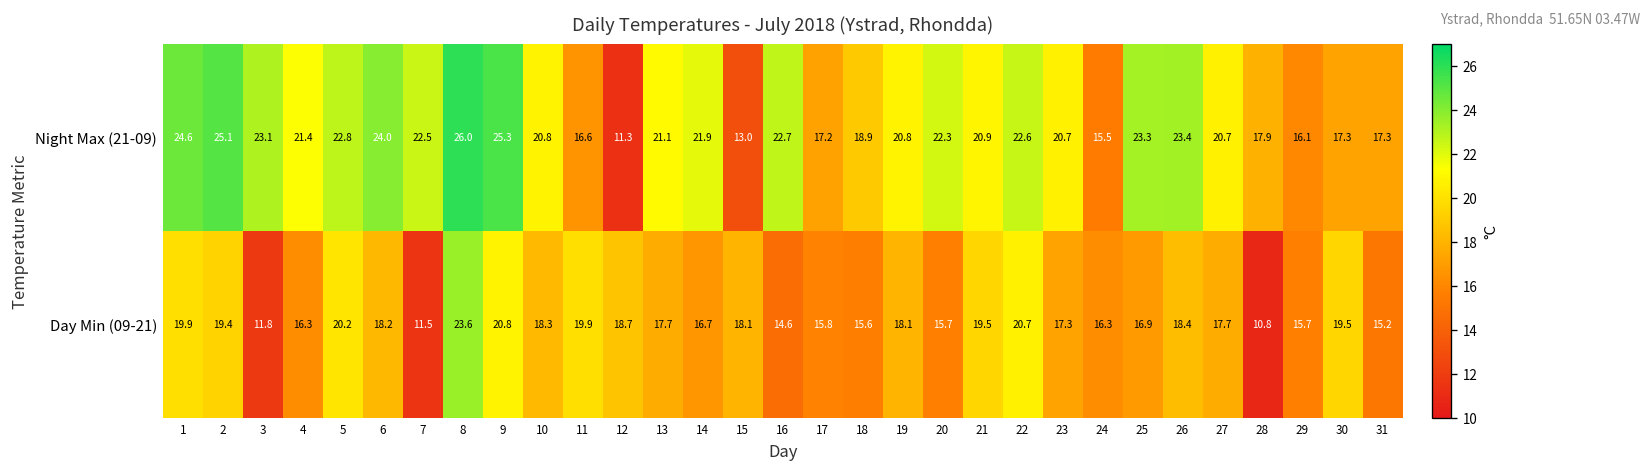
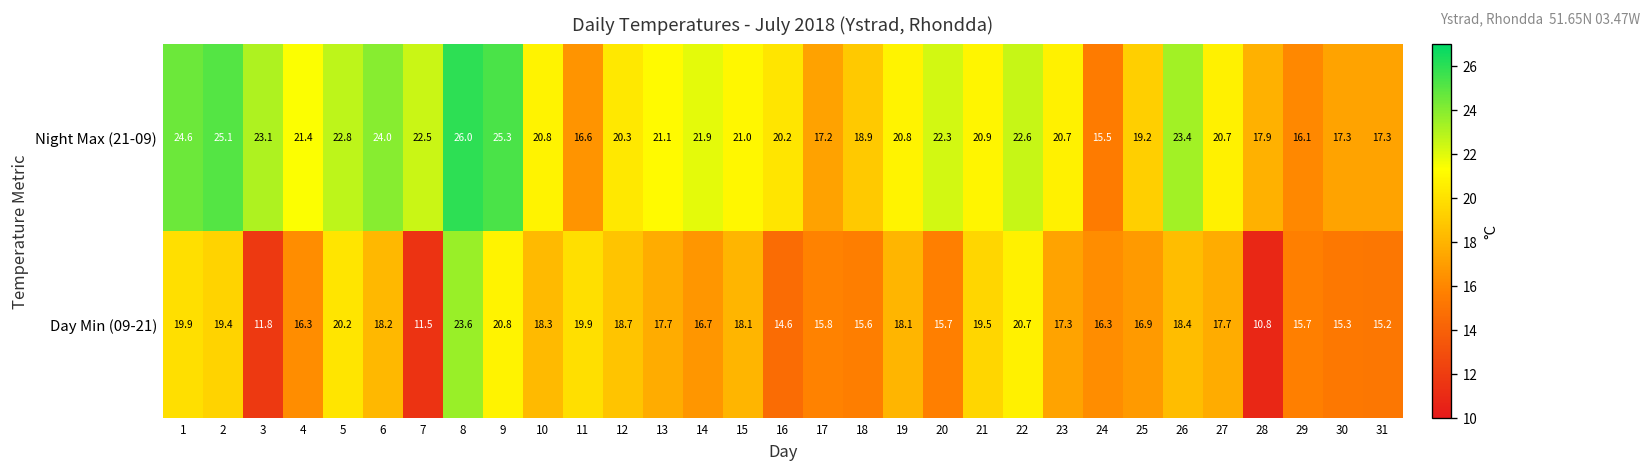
  {
    "Night Max (21-09)": {
      "1": 24.6,
      "2": 25.1,
      "3": 23.1,
      "4": 21.4,
      "5": 22.8,
      "6": 24.0,
      "7": 22.5,
      "8": 26.0,
      "9": 25.3,
      "10": 20.8,
      "11": 16.6,
-     "12": 11.3,
+     "12": 20.3,
      "13": 21.1,
      "14": 21.9,
-     "15": 13.0,
-     "16": 22.7,
+     "15": 21.0,
+     "16": 20.2,
      "17": 17.2,
      "18": 18.9,
      "19": 20.8,
      "20": 22.3,
      "21": 20.9,
      "22": 22.6,
      "23": 20.7,
      "24": 15.5,
-     "25": 23.3,
+     "25": 19.2,
      "26": 23.4,
      "27": 20.7,
      "28": 17.9,
      "29": 16.1,
      "30": 17.3,
      "31": 17.3
    },
    "Day Min (09-21)": {
      "1": 19.9,
      "2": 19.4,
      "3": 11.8,
      "4": 16.3,
      "5": 20.2,
      "6": 18.2,
      "7": 11.5,
      "8": 23.6,
      "9": 20.8,
      "10": 18.3,
      "11": 19.9,
      "12": 18.7,
      "13": 17.7,
      "14": 16.7,
      "15": 18.1,
      "16": 14.6,
      "17": 15.8,
      "18": 15.6,
      "19": 18.1,
      "20": 15.7,
      "21": 19.5,
      "22": 20.7,
      "23": 17.3,
      "24": 16.3,
      "25": 16.9,
      "26": 18.4,
      "27": 17.7,
      "28": 10.8,
      "29": 15.7,
-     "30": 19.5,
+     "30": 15.3,
      "31": 15.2
    }
  }
